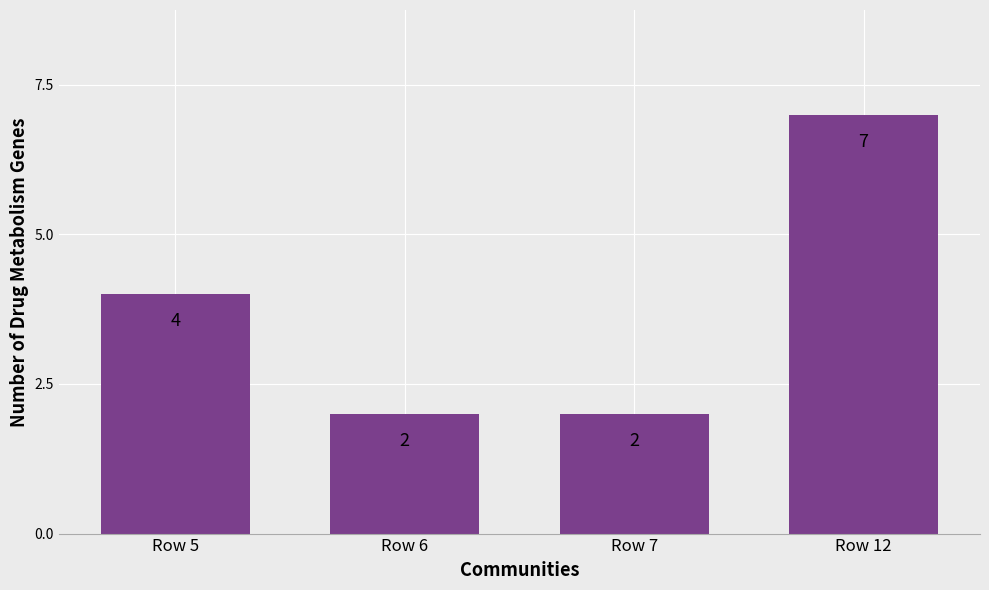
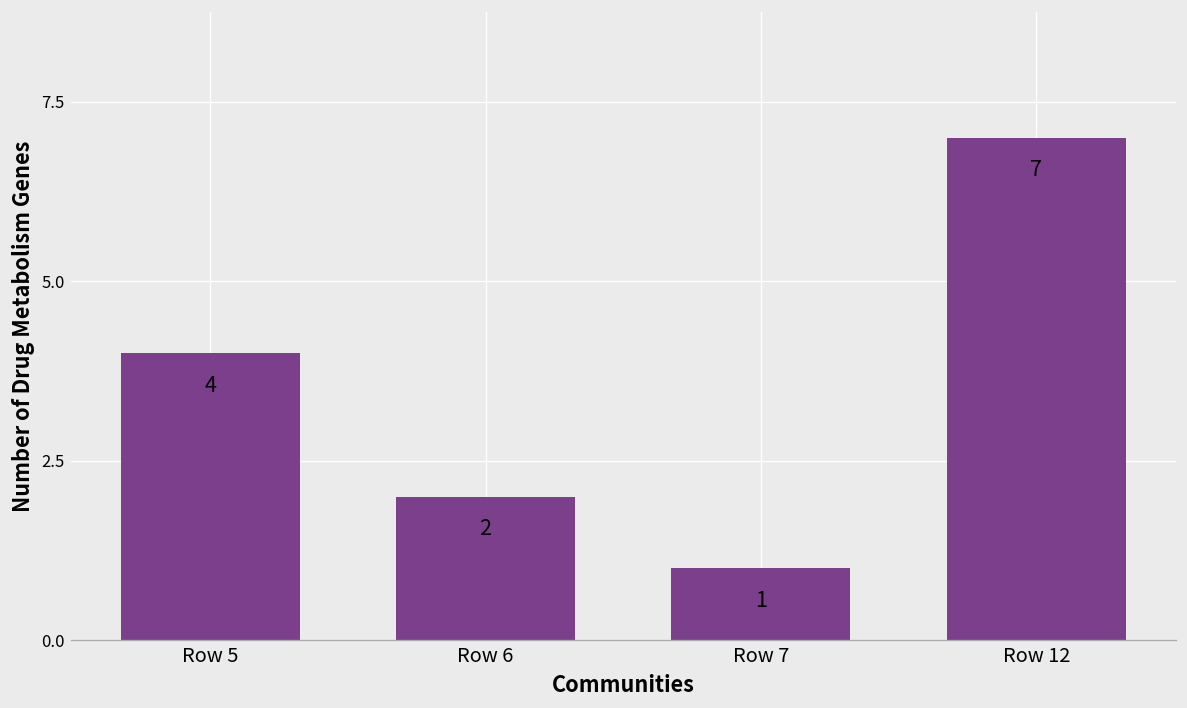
  {
    "Row 5": 4,
    "Row 6": 2,
-   "Row 7": 2,
+   "Row 7": 1,
    "Row 12": 7
  }
